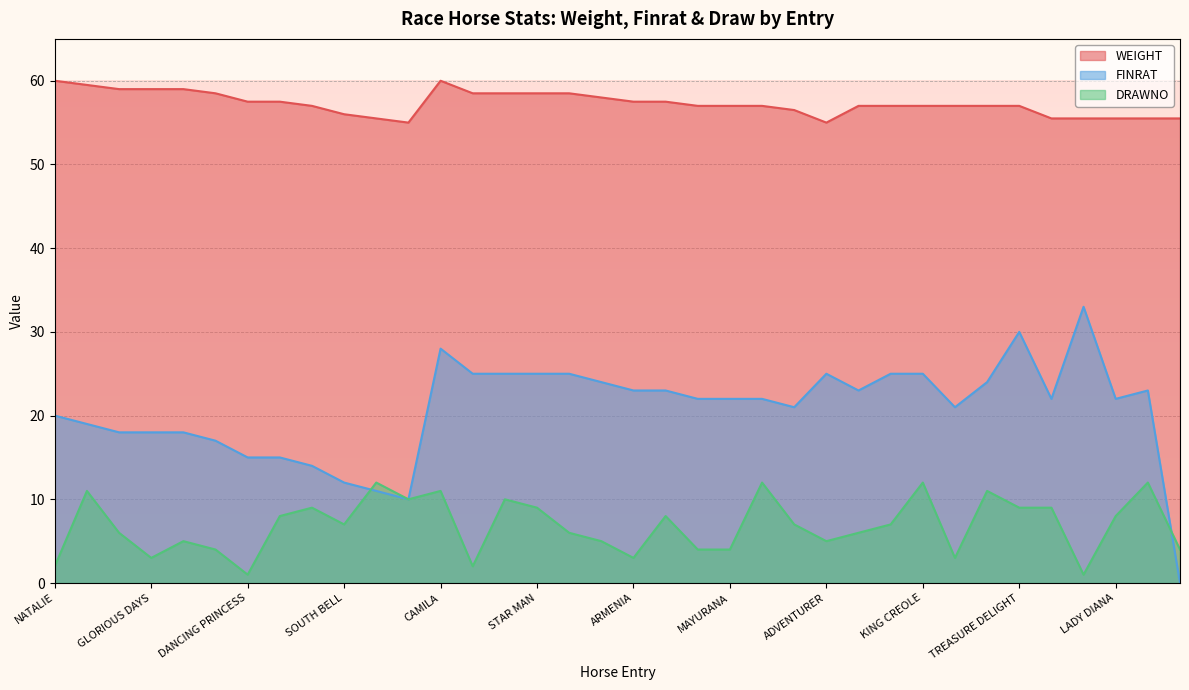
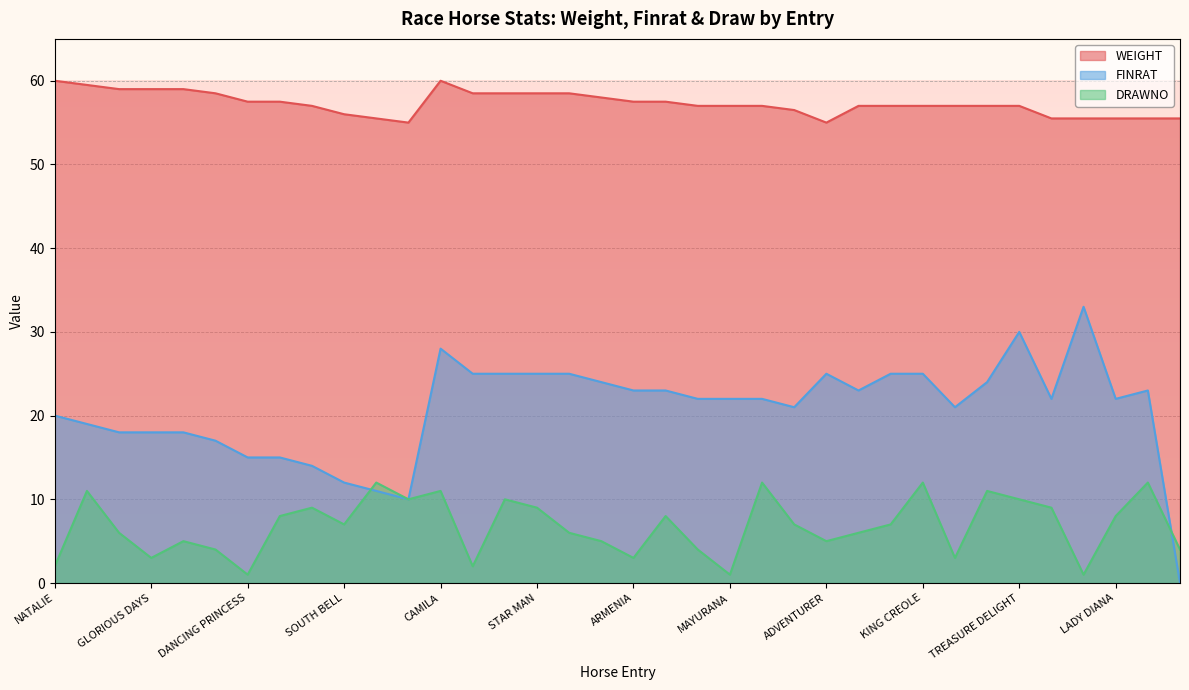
  {
    "WEIGHT": {
      "NATALIE": 60,
      "GLORIOUS DAYS": 59,
      "DANCING PRINCESS": 58,
      "SOUTH BELL": 56,
      "CAMILA": 60,
      "STAR MAN": 59,
      "ARMENIA": 58,
      "MAYURANA": 57,
      "ADVENTURER": 55,
      "KING CREOLE": 57,
      "TREASURE DELIGHT": 57,
      "LADY DIANA": 56
    },
    "FINRAT": {
      "NATALIE": 20,
      "GLORIOUS DAYS": 18,
      "DANCING PRINCESS": 15,
      "SOUTH BELL": 12,
      "CAMILA": 28,
      "STAR MAN": 25,
      "ARMENIA": 23,
      "MAYURANA": 22,
      "ADVENTURER": 25,
      "KING CREOLE": 25,
      "TREASURE DELIGHT": 30,
      "LADY DIANA": 22
    },
    "DRAWNO": {
      "NATALIE": 2,
      "GLORIOUS DAYS": 3,
      "DANCING PRINCESS": 1,
      "SOUTH BELL": 7,
      "CAMILA": 11,
      "STAR MAN": 9,
      "ARMENIA": 3,
-     "MAYURANA": 4,
+     "MAYURANA": 1,
      "ADVENTURER": 5,
      "KING CREOLE": 12,
-     "TREASURE DELIGHT": 9,
+     "TREASURE DELIGHT": 10,
      "LADY DIANA": 8
    }
  }
